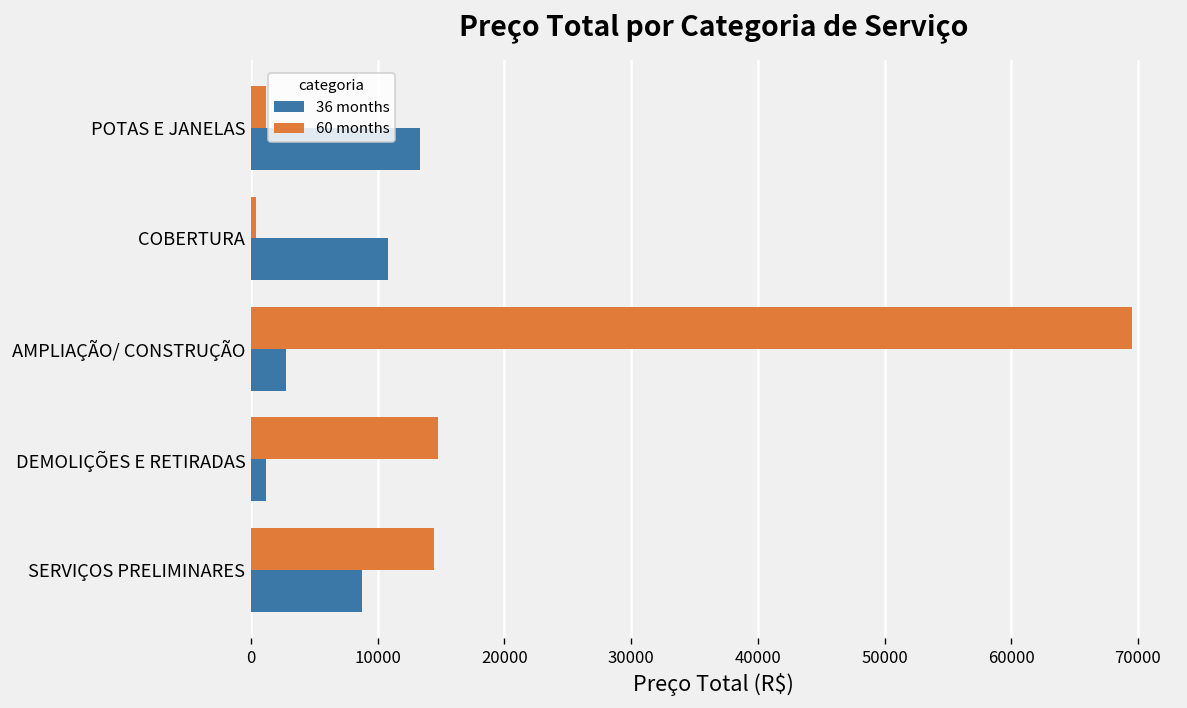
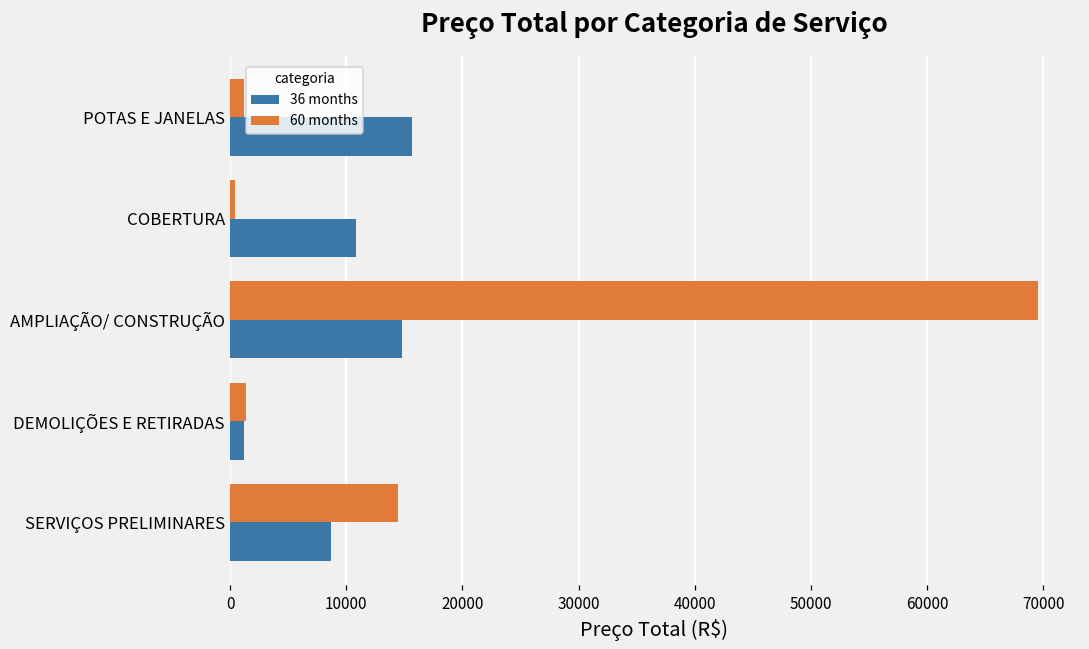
  {
    "36 months": {
-     "POTAS E JANELAS": 13300,
+     "POTAS E JANELAS": 15600,
      "COBERTURA": 10800,
-     "AMPLIAÇÃO/ CONSTRUÇÃO": 2800,
+     "AMPLIAÇÃO/ CONSTRUÇÃO": 14800,
      "DEMOLIÇÕES E RETIRADAS": 1200,
      "SERVIÇOS PRELIMINARES": 8700
    },
    "60 months": {
      "POTAS E JANELAS": 1200,
      "COBERTURA": 400,
      "AMPLIAÇÃO/ CONSTRUÇÃO": 69500,
-     "DEMOLIÇÕES E RETIRADAS": 14700,
+     "DEMOLIÇÕES E RETIRADAS": 1400,
      "SERVIÇOS PRELIMINARES": 14500
    }
  }
